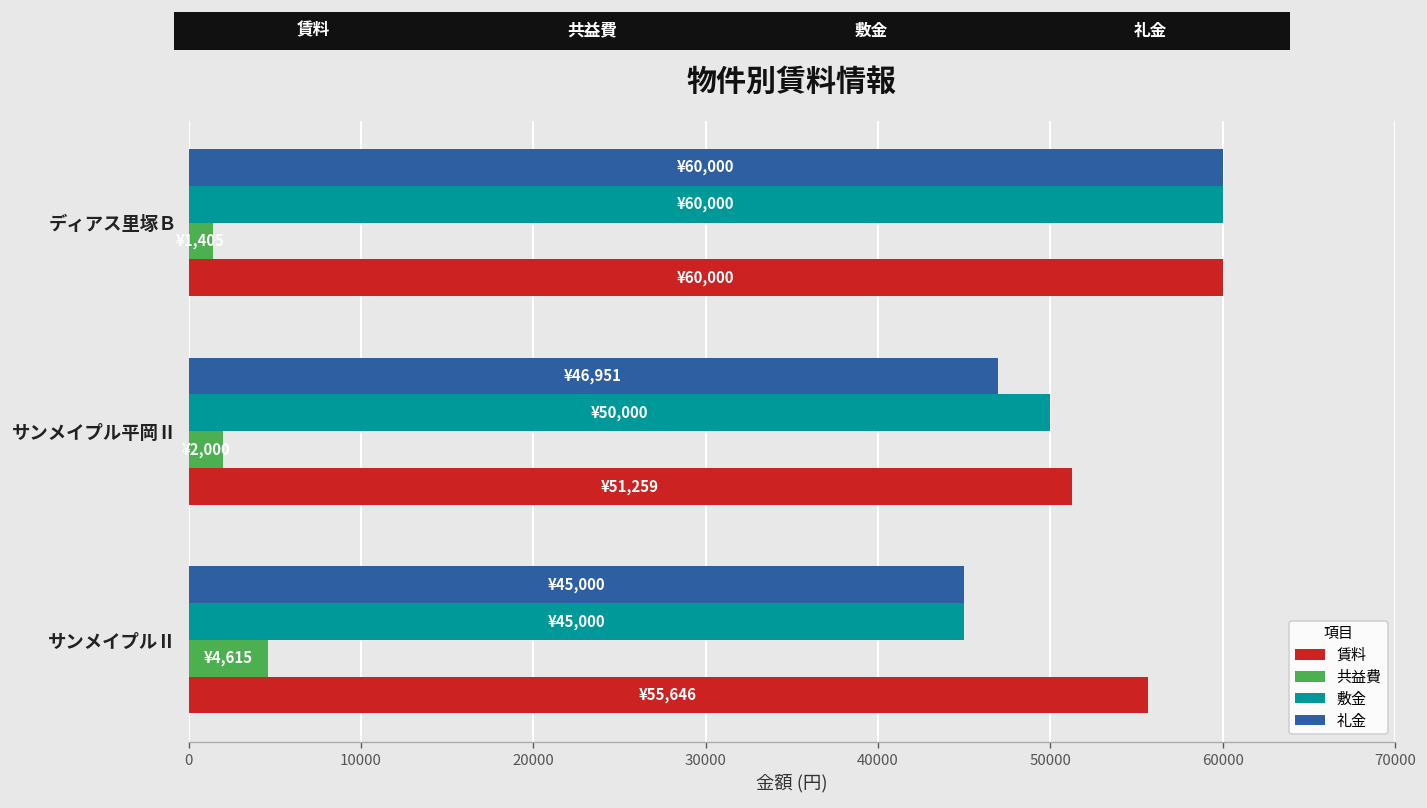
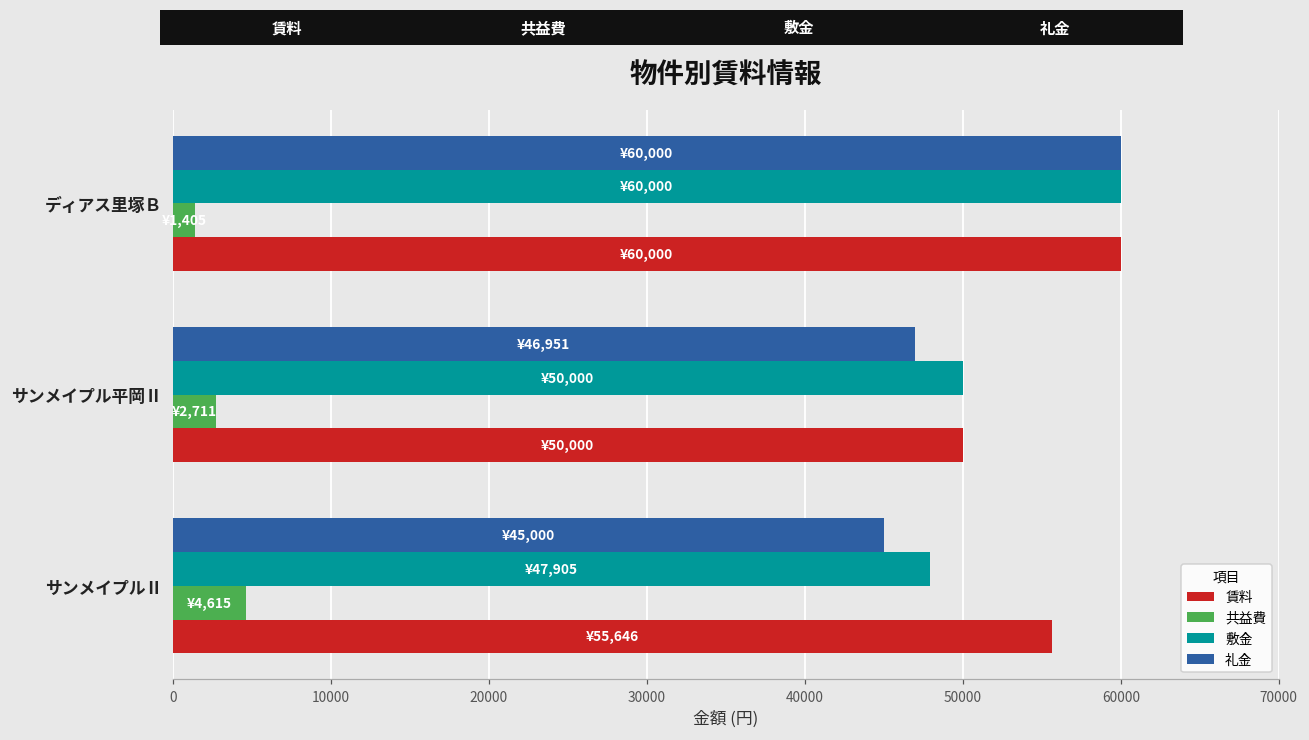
  {
    "賃料": {
      "ディアス里塚Ｂ": "¥60,000",
-     "サンメイプル平岡Ⅱ": "¥51,259",
+     "サンメイプル平岡Ⅱ": "¥50,000",
      "サンメイプルⅡ": "¥55,646"
    },
    "共益費": {
-     "サンメイプル平岡Ⅱ": "¥2,000",
+     "サンメイプル平岡Ⅱ": "¥2,711",
      "サンメイプルⅡ": "¥4,615"
    },
    "敷金": {
      "ディアス里塚Ｂ": "¥60,000",
      "サンメイプル平岡Ⅱ": "¥50,000",
-     "サンメイプルⅡ": "¥45,000"
+     "サンメイプルⅡ": "¥47,905"
    },
    "礼金": {
      "ディアス里塚Ｂ": "¥60,000",
      "サンメイプル平岡Ⅱ": "¥46,951",
      "サンメイプルⅡ": "¥45,000"
    }
  }
